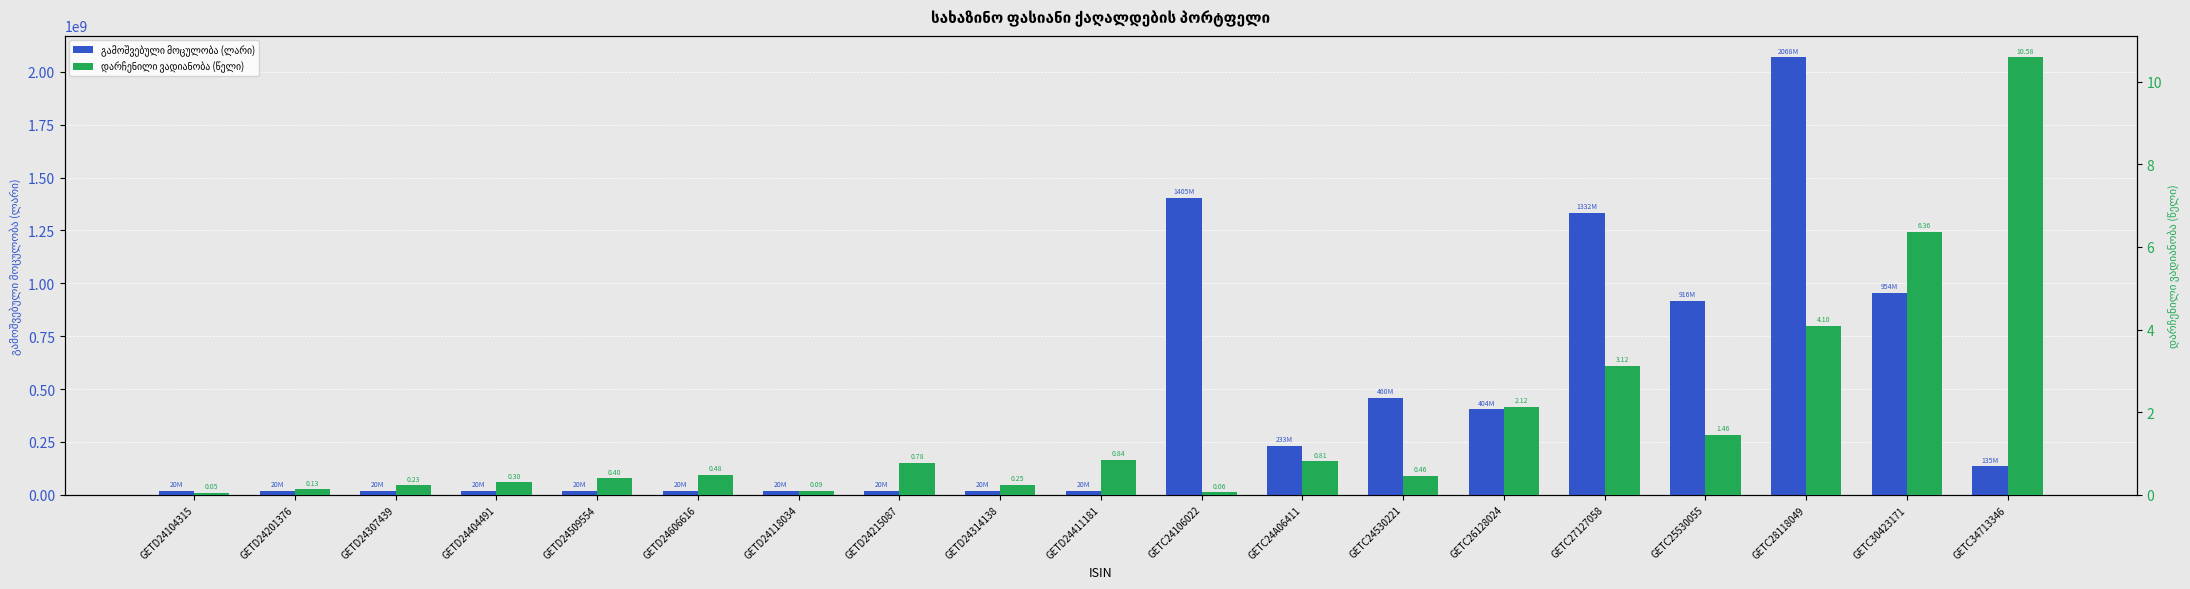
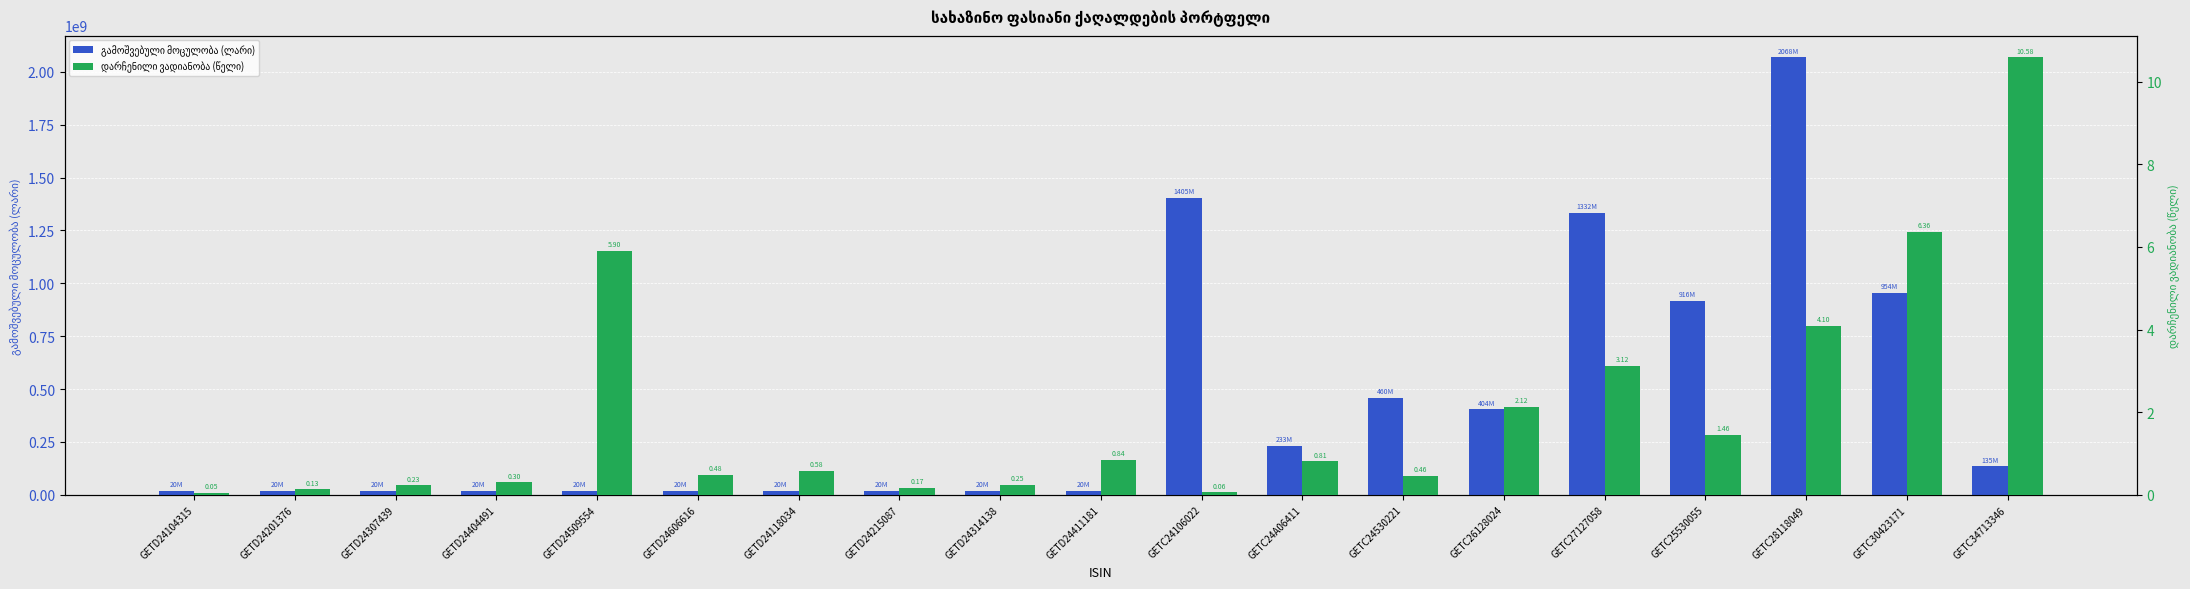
  {
    "გამოშვებული მოცულობა (ლარი)": {
      "GETD24104315": "20M",
      "GETD24201376": "20M",
      "GETD24307439": "20M",
      "GETD24404491": "20M",
      "GETD24509554": "20M",
      "GETD24606616": "20M",
      "GETD24118034": "20M",
      "GETD24215087": "20M",
      "GETD24314138": "20M",
      "GETD24411181": "20M",
      "GETC24106022": "1405M",
      "GETC24A06411": "233M",
      "GETC24530221": "460M",
      "GETC26128024": "404M",
      "GETC27127058": "1332M",
      "GETC25530055": "916M",
      "GETC28118049": "2068M",
      "GETC30423171": "954M",
      "GETC34713346": "135M"
    },
    "დარჩენილი ვადიანობა (წელი)": {
      "GETD24104315": "0.05",
      "GETD24201376": "0.13",
      "GETD24307439": "0.23",
      "GETD24404491": "0.30",
-     "GETD24509554": "0.40",
+     "GETD24509554": "5.90",
      "GETD24606616": "0.48",
-     "GETD24118034": "0.09",
-     "GETD24215087": "0.78",
+     "GETD24118034": "0.58",
+     "GETD24215087": "0.17",
      "GETD24314138": "0.25",
      "GETD24411181": "0.84",
      "GETC24106022": "0.06",
      "GETC24A06411": "0.81",
      "GETC24530221": "0.46",
      "GETC26128024": "2.12",
      "GETC27127058": "3.12",
      "GETC25530055": "1.46",
      "GETC28118049": "4.10",
      "GETC30423171": "6.36",
      "GETC34713346": "10.58"
    }
  }
